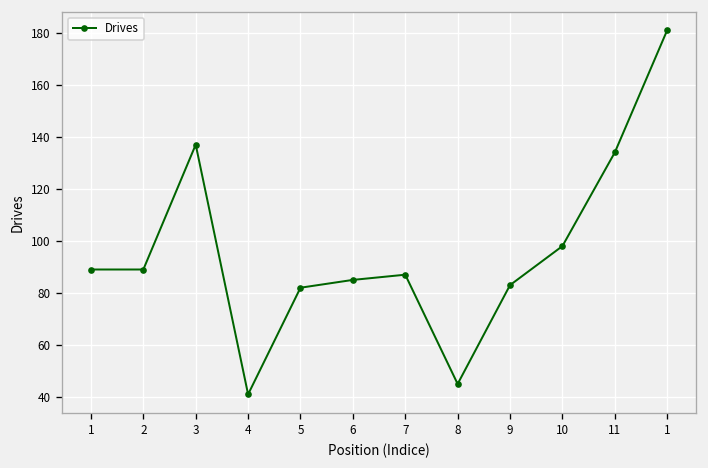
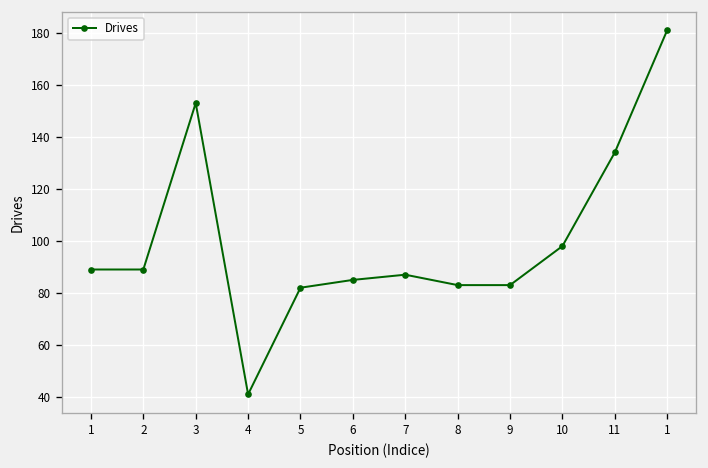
  {
    "2": 89,
-   "3": 137,
+   "3": 153,
    "4": 41,
    "5": 82,
    "6": 85,
    "7": 87,
-   "8": 45,
+   "8": 83,
    "9": 83,
    "10": 98,
    "11": 134
  }
